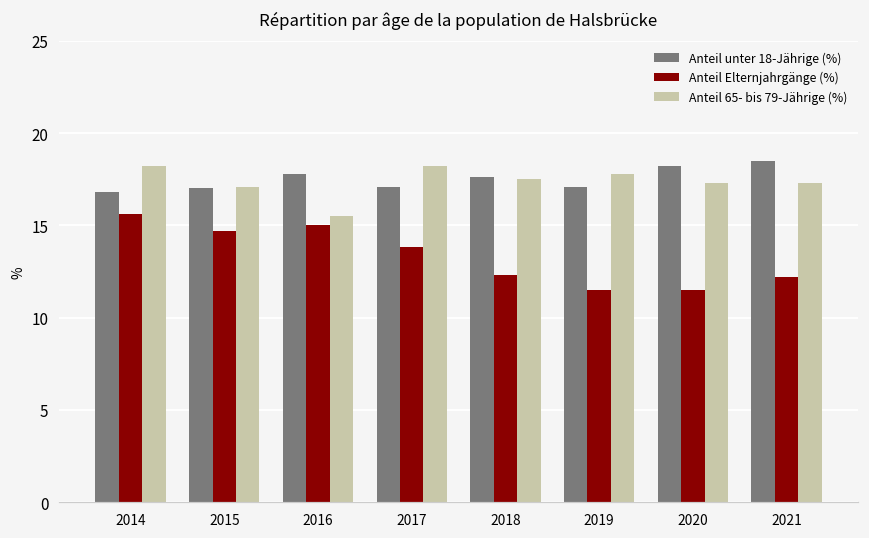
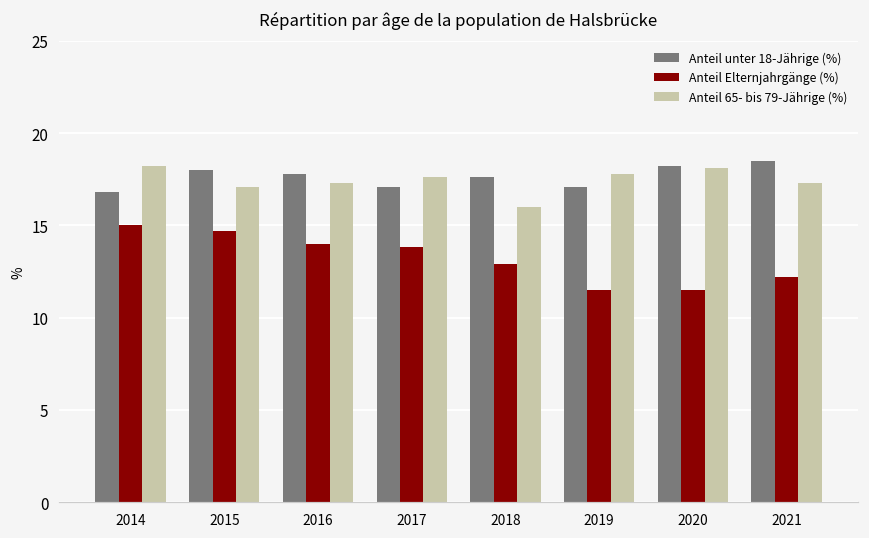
  {
    "Anteil unter 18-Jährige (%)": {
      "2014": 16.8,
-     "2015": 17,
+     "2015": 18,
      "2016": 17.8,
      "2017": 17,
      "2018": 17.6,
      "2019": 17,
      "2020": 18.2,
      "2021": 18.5
    },
    "Anteil Elternjahrgänge (%)": {
-     "2014": 15.6,
+     "2014": 15.0,
      "2015": 14.7,
-     "2016": 15,
+     "2016": 14,
      "2017": 13.8,
-     "2018": 12.3,
+     "2018": 12.9,
      "2019": 11.5,
      "2020": 11.5,
      "2021": 12.2
    },
    "Anteil 65- bis 79-Jährige (%)": {
      "2014": 18.2,
      "2015": 17.1,
-     "2016": 15.5,
-     "2017": 18.2,
-     "2018": 17.5,
+     "2016": 17.3,
+     "2017": 17.6,
+     "2018": 16.0,
      "2019": 17.8,
-     "2020": 17.3,
+     "2020": 18.1,
      "2021": 17.3
    }
  }
